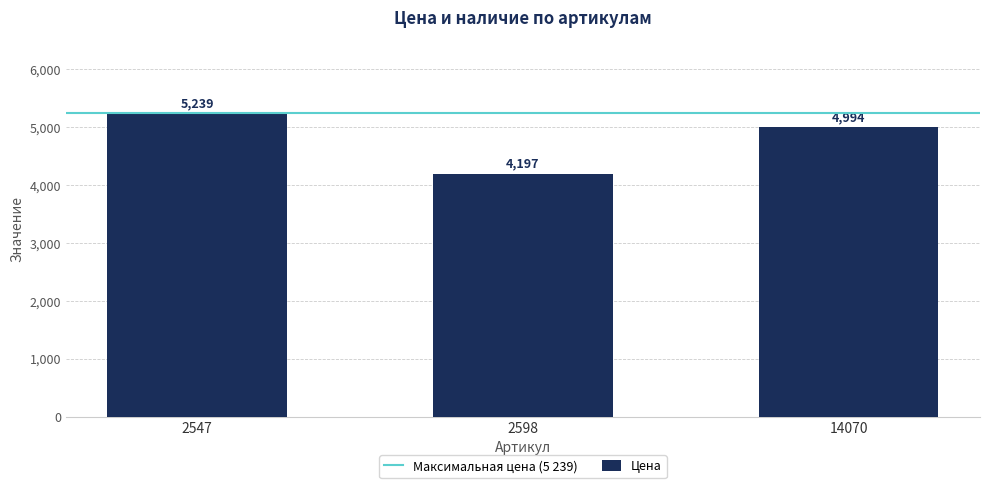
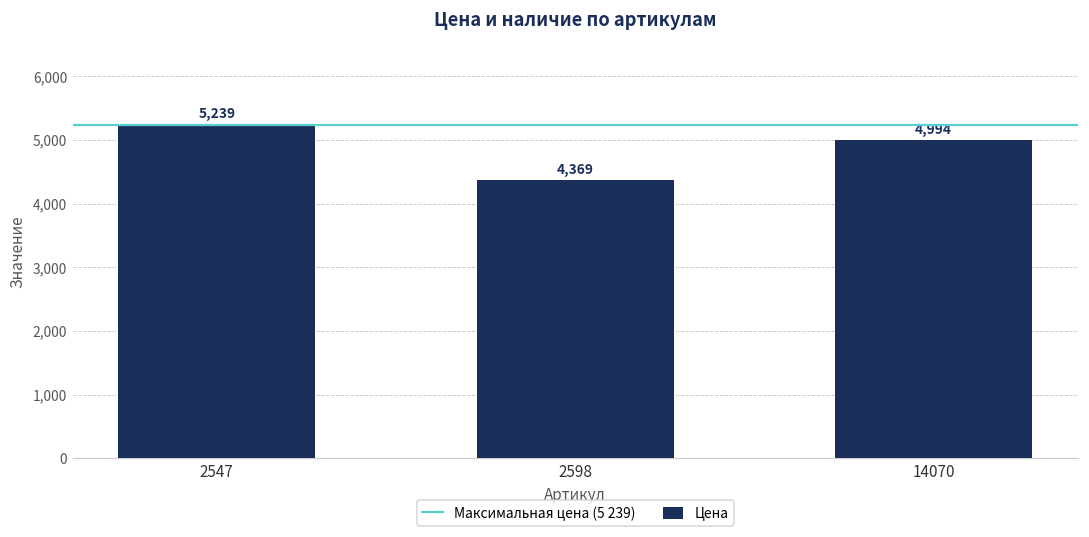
  {
    "2547": "5,239",
-   "2598": "4,197",
+   "2598": "4,369",
    "14070": "4,994"
  }
